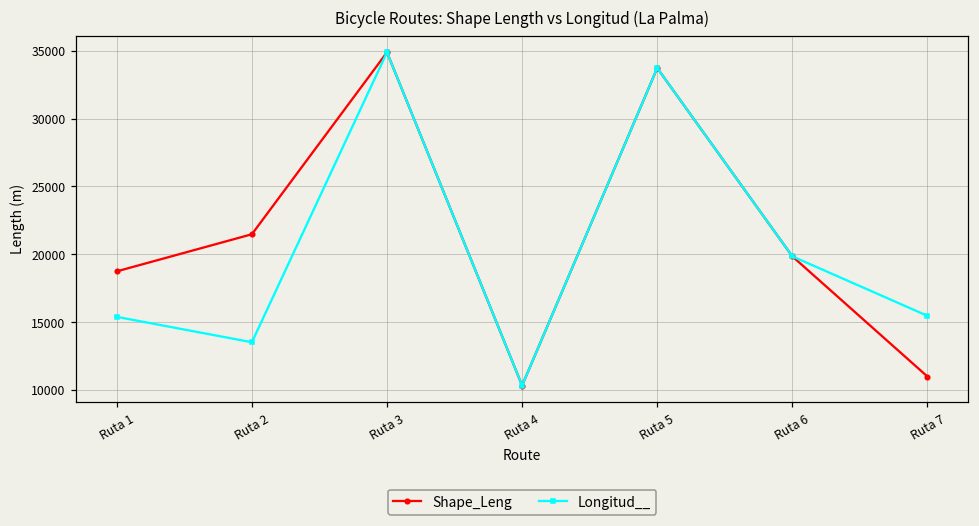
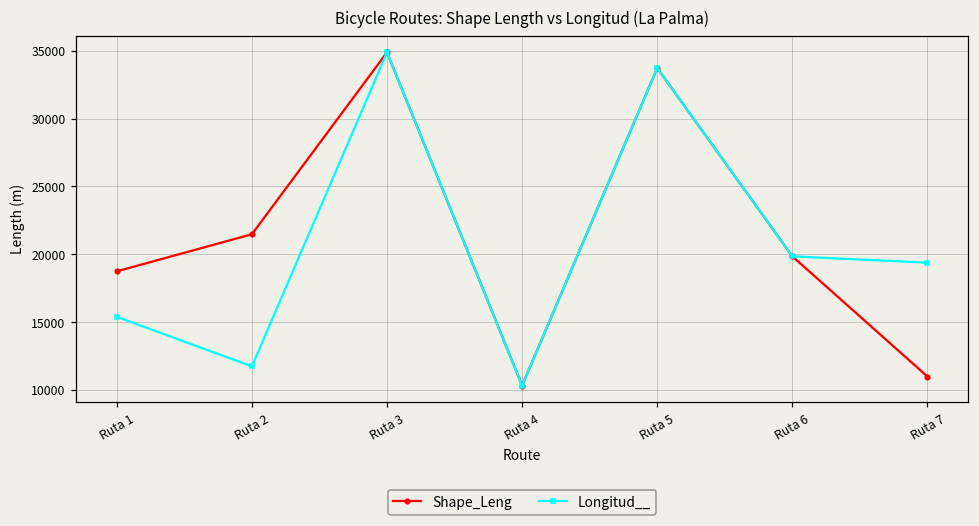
  {
    "Shape_Leng": {
      "Ruta 1": 18700,
      "Ruta 2": 21500,
      "Ruta 7": 11000
    },
    "Longitud__": {
      "Ruta 1": 15400,
-     "Ruta 2": 13500,
-     "Ruta 7": 15500
+     "Ruta 2": 11700,
+     "Ruta 7": 19400
    }
  }
